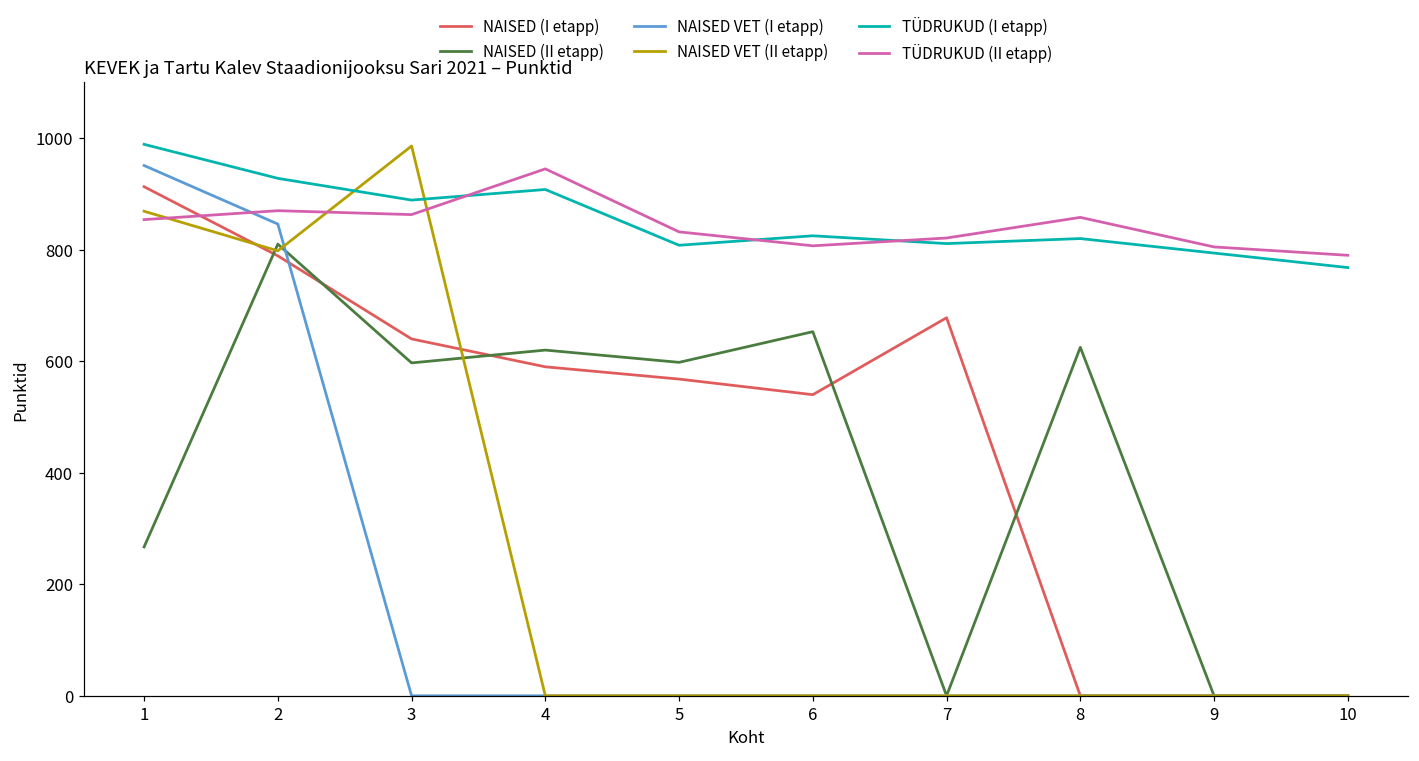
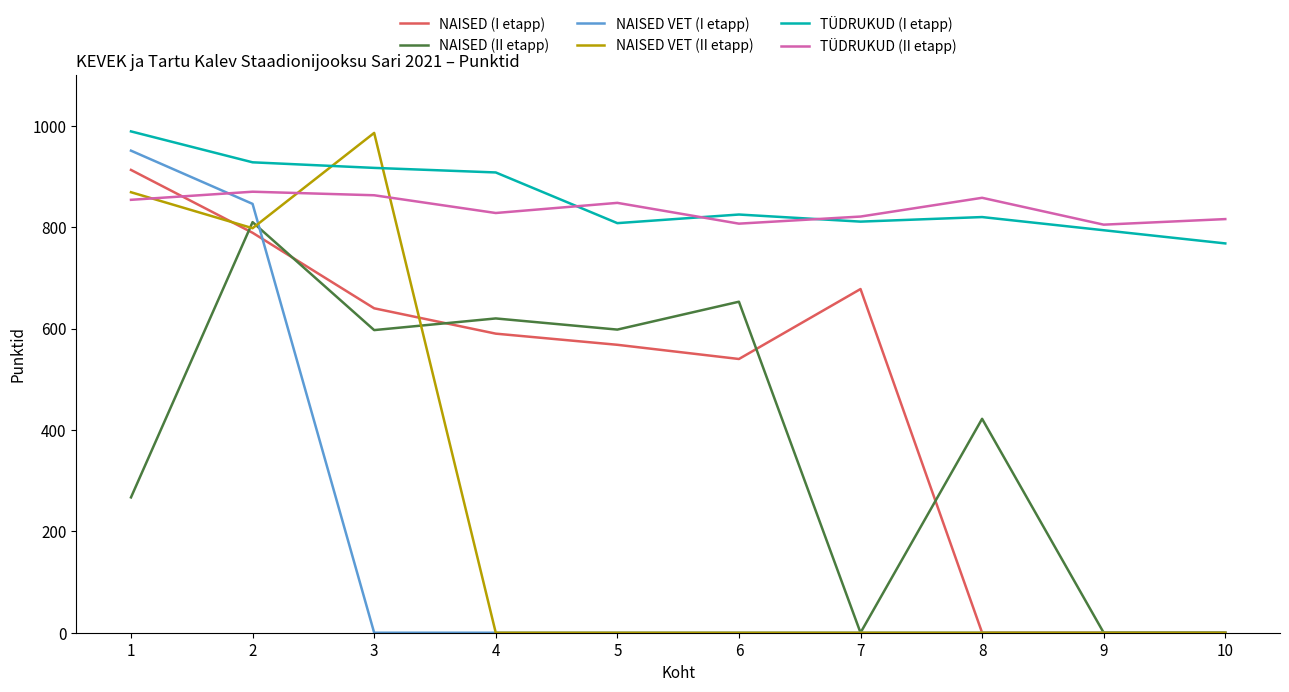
  {
    "NAISED (I etapp)": {
      "1": 910,
      "2": 790,
      "3": 640,
      "4": 590,
      "5": 570,
      "6": 540,
      "7": 680
    },
    "NAISED (II etapp)": {
      "1": 270,
      "2": 810,
      "3": 600,
      "4": 620,
      "5": 600,
      "6": 650,
-     "8": 630
+     "8": 420
    },
    "NAISED VET (I etapp)": {
      "1": 950,
      "2": 850,
      "3": 0
    },
    "NAISED VET (II etapp)": {
      "1": 870,
      "2": 800,
      "3": 990
    },
    "TÜDRUKUD (I etapp)": {
      "1": 990,
      "2": 930,
-     "3": 890,
+     "3": 920,
      "4": 910,
      "5": 810,
      "6": 830,
      "7": 810,
      "8": 820,
      "9": 790,
      "10": 770
    },
    "TÜDRUKUD (II etapp)": {
      "1": 850,
      "2": 870,
      "3": 860,
-     "4": 950,
-     "5": 830,
+     "4": 830,
+     "5": 850,
      "6": 810,
      "7": 820,
      "8": 860,
      "9": 810,
-     "10": 790
+     "10": 820
    }
  }
